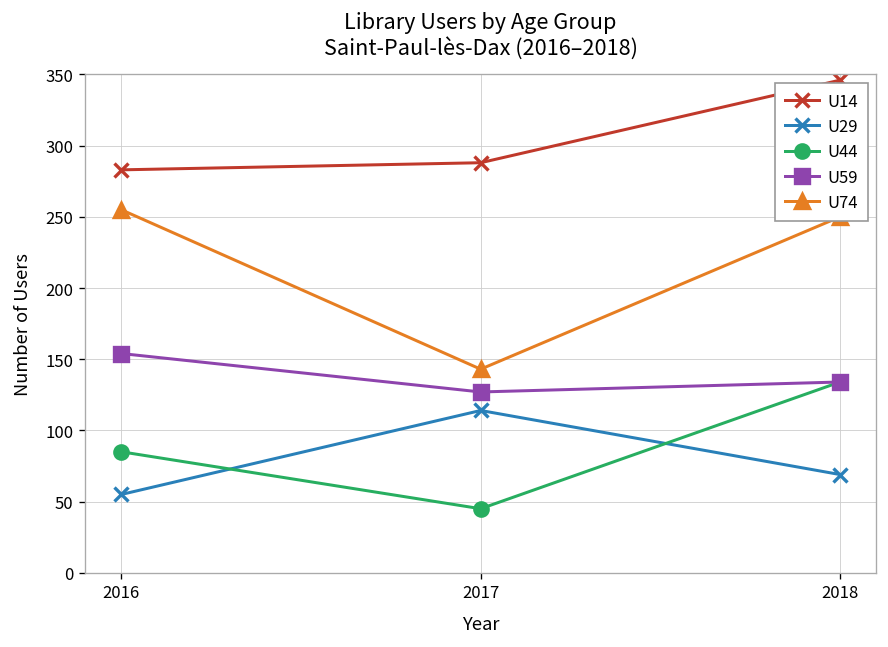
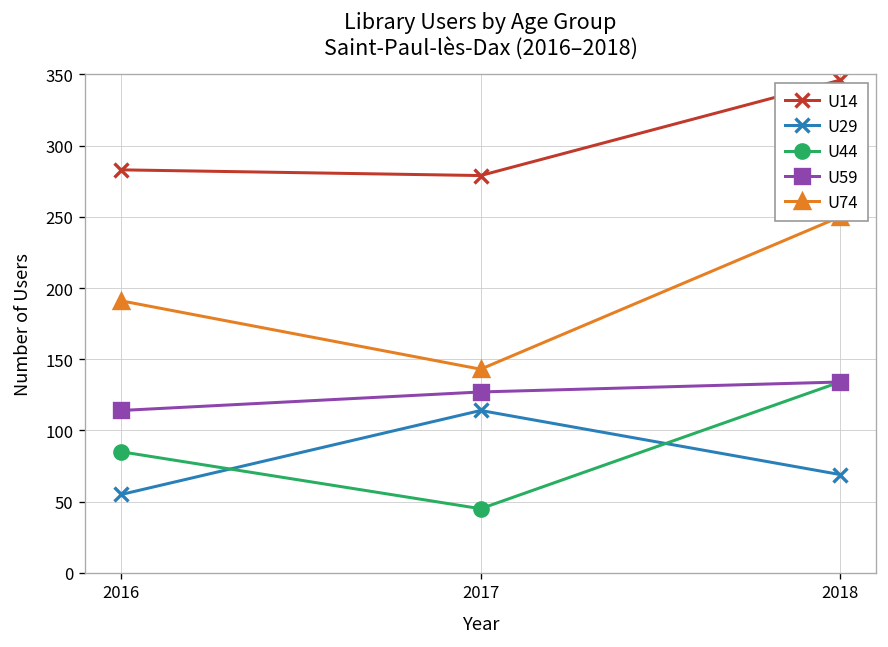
  {
    "U14": {
      "2016": 283,
-     "2017": 288,
+     "2017": 279,
      "2018": 346
    },
    "U29": {
      "2016": 55,
      "2017": 114,
      "2018": 69
    },
    "U44": {
      "2016": 85,
      "2017": 45
    },
    "U59": {
-     "2016": 154,
+     "2016": 114,
      "2017": 127
    },
    "U74": {
-     "2016": 255,
+     "2016": 191,
      "2017": 143
    }
  }
